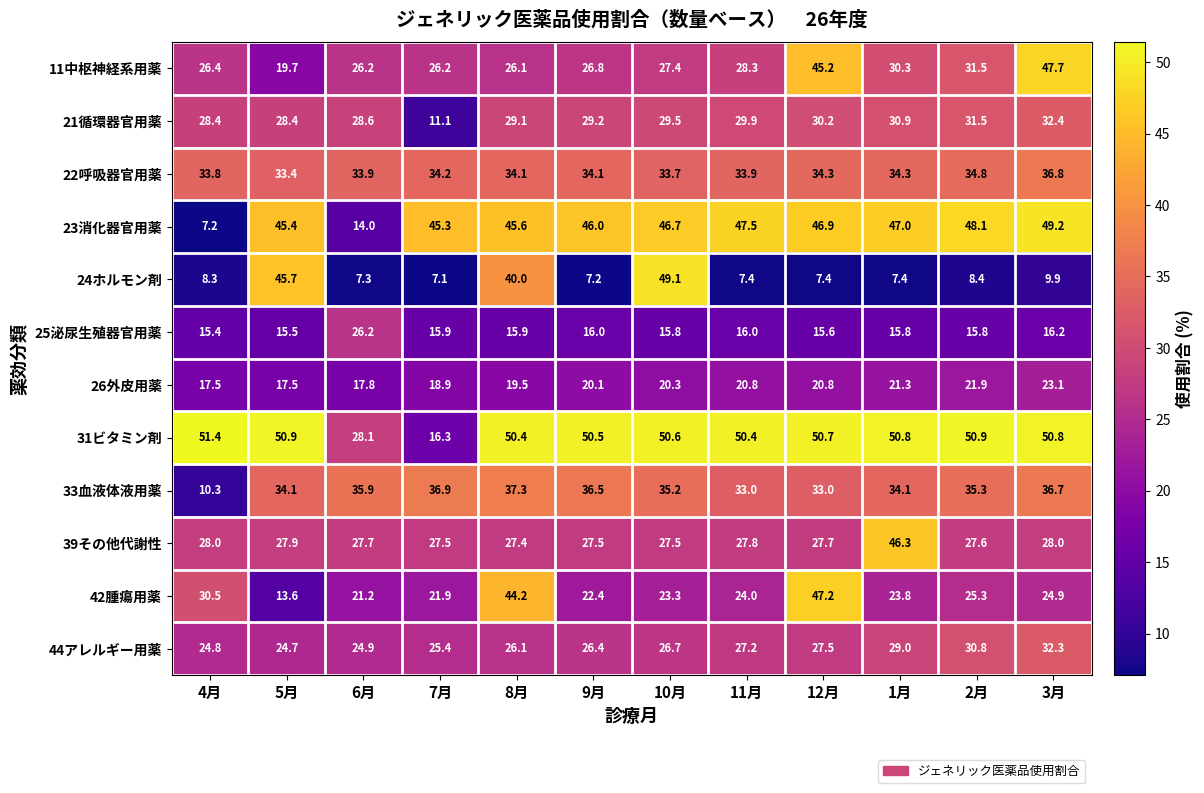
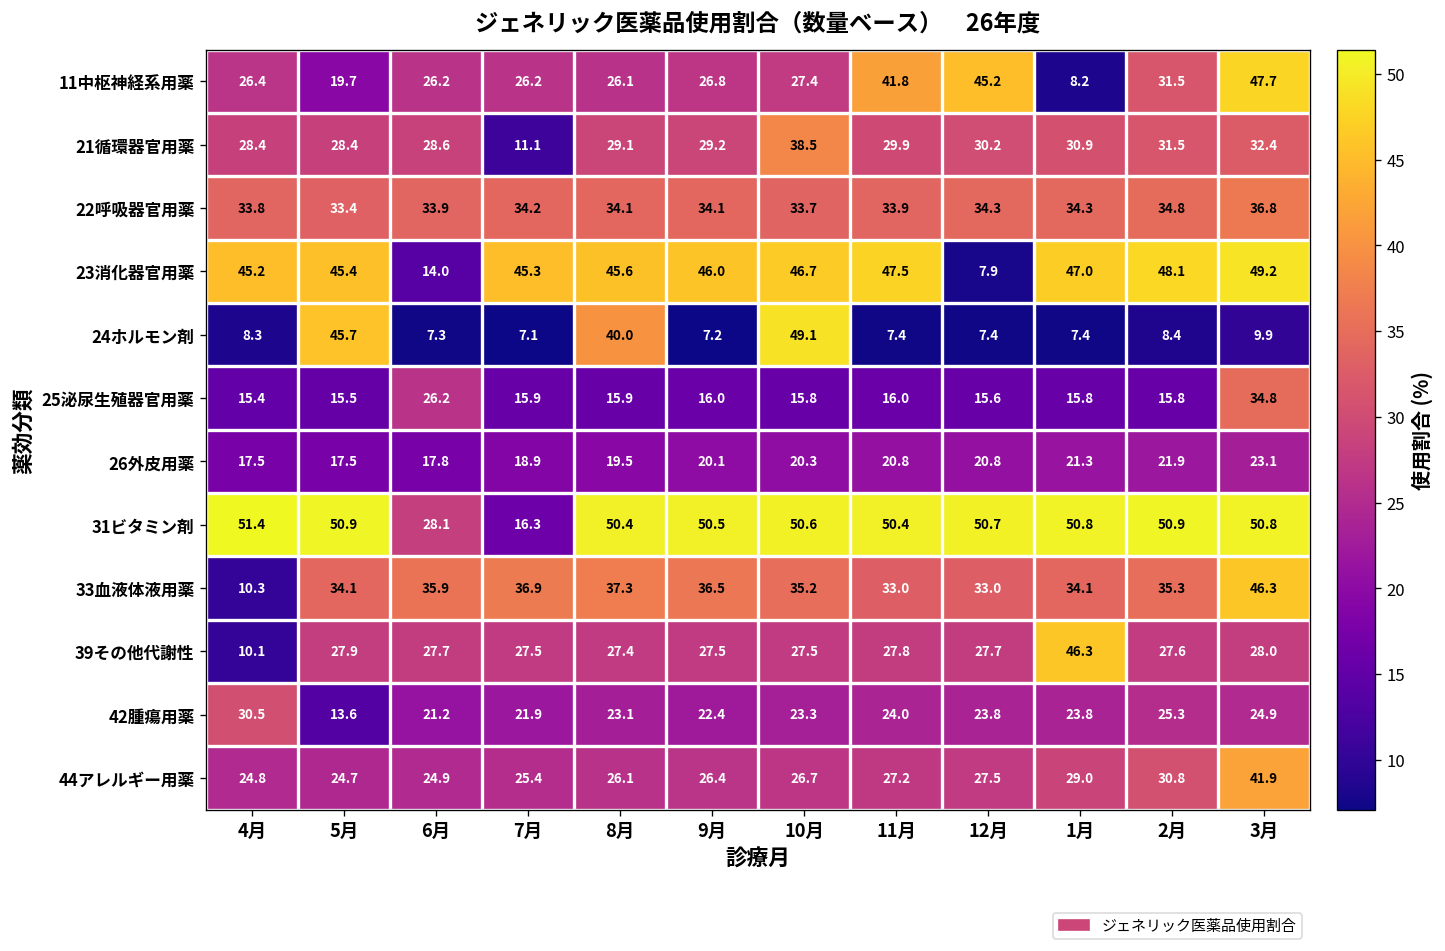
  {
    "11中枢神経系用薬": {
      "4月": 26.4,
      "5月": 19.7,
      "6月": 26.2,
      "7月": 26.2,
      "8月": 26.1,
      "9月": 26.8,
      "10月": 27.4,
-     "11月": 28.3,
+     "11月": 41.8,
      "12月": 45.2,
-     "1月": 30.3,
+     "1月": 8.2,
      "2月": 31.5,
      "3月": 47.7
    },
    "21循環器官用薬": {
      "4月": 28.4,
      "5月": 28.4,
      "6月": 28.6,
      "7月": 11.1,
      "8月": 29.1,
      "9月": 29.2,
-     "10月": 29.5,
+     "10月": 38.5,
      "11月": 29.9,
      "12月": 30.2,
      "1月": 30.9,
      "2月": 31.5,
      "3月": 32.4
    },
    "22呼吸器官用薬": {
      "4月": 33.8,
      "5月": 33.4,
      "6月": 33.9,
      "7月": 34.2,
      "8月": 34.1,
      "9月": 34.1,
      "10月": 33.7,
      "11月": 33.9,
      "12月": 34.3,
      "1月": 34.3,
      "2月": 34.8,
      "3月": 36.8
    },
    "23消化器官用薬": {
-     "4月": 7.2,
+     "4月": 45.2,
      "5月": 45.4,
      "6月": 14.0,
      "7月": 45.3,
      "8月": 45.6,
      "9月": 46.0,
      "10月": 46.7,
      "11月": 47.5,
-     "12月": 46.9,
+     "12月": 7.9,
      "1月": 47.0,
      "2月": 48.1,
      "3月": 49.2
    },
    "24ホルモン剤": {
      "4月": 8.3,
      "5月": 45.7,
      "6月": 7.3,
      "7月": 7.1,
      "8月": 40.0,
      "9月": 7.2,
      "10月": 49.1,
      "11月": 7.4,
      "12月": 7.4,
      "1月": 7.4,
      "2月": 8.4,
      "3月": 9.9
    },
    "25泌尿生殖器官用薬": {
      "4月": 15.4,
      "5月": 15.5,
      "6月": 26.2,
      "7月": 15.9,
      "8月": 15.9,
      "9月": 16.0,
      "10月": 15.8,
      "11月": 16.0,
      "12月": 15.6,
      "1月": 15.8,
      "2月": 15.8,
-     "3月": 16.2
+     "3月": 34.8
    },
    "26外皮用薬": {
      "4月": 17.5,
      "5月": 17.5,
      "6月": 17.8,
      "7月": 18.9,
      "8月": 19.5,
      "9月": 20.1,
      "10月": 20.3,
      "11月": 20.8,
      "12月": 20.8,
      "1月": 21.3,
      "2月": 21.9,
      "3月": 23.1
    },
    "31ビタミン剤": {
      "4月": 51.4,
      "5月": 50.9,
      "6月": 28.1,
      "7月": 16.3,
      "8月": 50.4,
      "9月": 50.5,
      "10月": 50.6,
      "11月": 50.4,
      "12月": 50.7,
      "1月": 50.8,
      "2月": 50.9,
      "3月": 50.8
    },
    "33血液体液用薬": {
      "4月": 10.3,
      "5月": 34.1,
      "6月": 35.9,
      "7月": 36.9,
      "8月": 37.3,
      "9月": 36.5,
      "10月": 35.2,
      "11月": 33.0,
      "12月": 33.0,
      "1月": 34.1,
      "2月": 35.3,
-     "3月": 36.7
+     "3月": 46.3
    },
    "39その他代謝性": {
-     "4月": 28.0,
+     "4月": 10.1,
      "5月": 27.9,
      "6月": 27.7,
      "7月": 27.5,
      "8月": 27.4,
      "9月": 27.5,
      "10月": 27.5,
      "11月": 27.8,
      "12月": 27.7,
      "1月": 46.3,
      "2月": 27.6,
      "3月": 28.0
    },
    "42腫瘍用薬": {
      "4月": 30.5,
      "5月": 13.6,
      "6月": 21.2,
      "7月": 21.9,
-     "8月": 44.2,
+     "8月": 23.1,
      "9月": 22.4,
      "10月": 23.3,
      "11月": 24.0,
-     "12月": 47.2,
+     "12月": 23.8,
      "1月": 23.8,
      "2月": 25.3,
      "3月": 24.9
    },
    "44アレルギー用薬": {
      "4月": 24.8,
      "5月": 24.7,
      "6月": 24.9,
      "7月": 25.4,
      "8月": 26.1,
      "9月": 26.4,
      "10月": 26.7,
      "11月": 27.2,
      "12月": 27.5,
      "1月": 29.0,
      "2月": 30.8,
-     "3月": 32.3
+     "3月": 41.9
    }
  }
